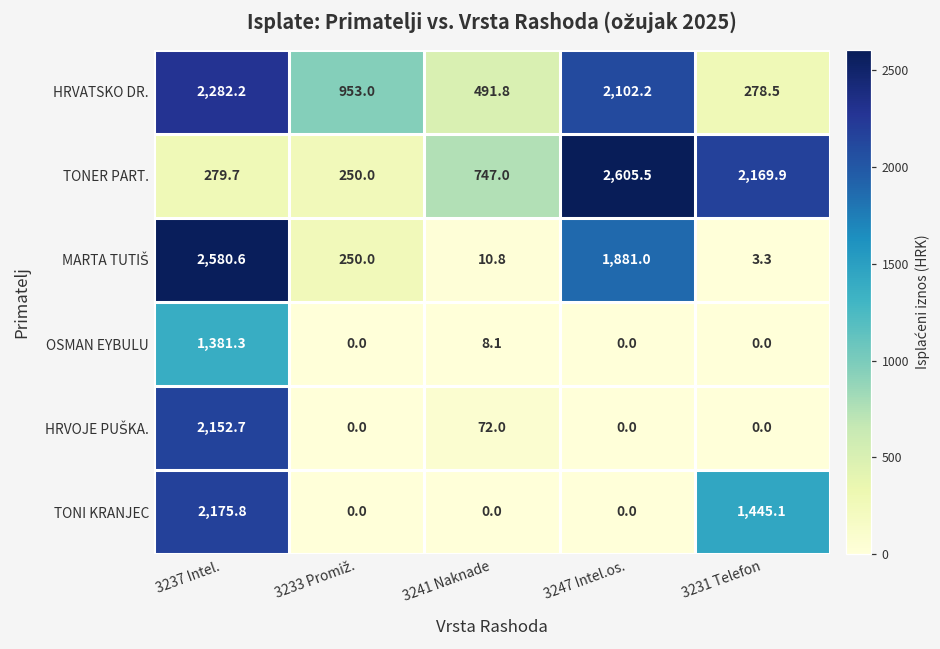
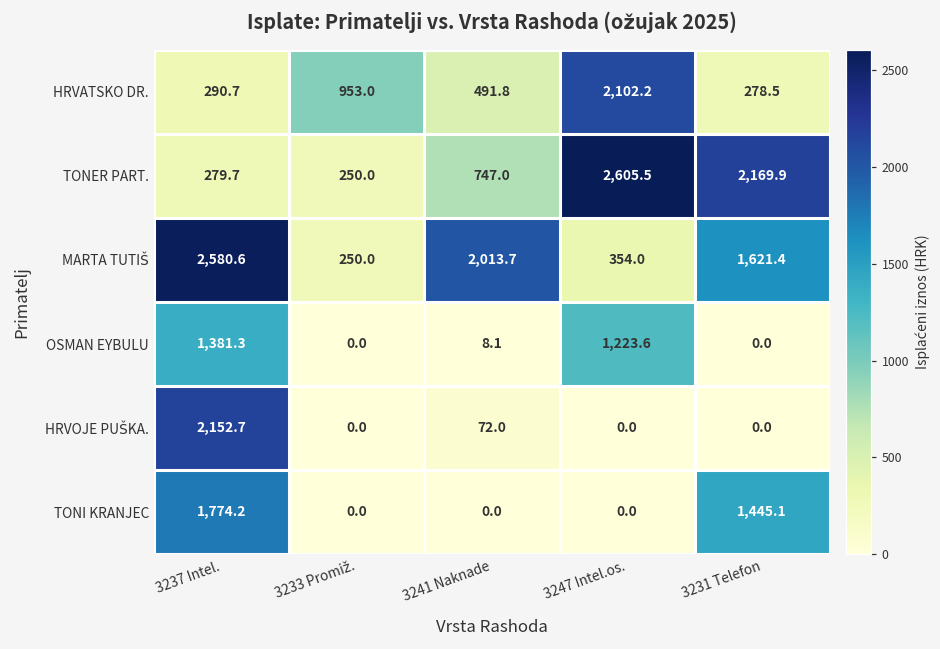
  {
    "HRVATSKO DR.": {
-     "3237 Intel.": "2,282.2",
+     "3237 Intel.": "290.7",
      "3233 Promiž.": "953.0",
      "3241 Naknade": "491.8",
      "3247 Intel.os.": "2,102.2",
      "3231 Telefon": "278.5"
    },
    "TONER PART.": {
      "3237 Intel.": "279.7",
      "3233 Promiž.": "250.0",
      "3241 Naknade": "747.0",
      "3247 Intel.os.": "2,605.5",
      "3231 Telefon": "2,169.9"
    },
    "MARTA TUTIŠ": {
      "3237 Intel.": "2,580.6",
      "3233 Promiž.": "250.0",
-     "3241 Naknade": "10.8",
-     "3247 Intel.os.": "1,881.0",
-     "3231 Telefon": "3.3"
+     "3241 Naknade": "2,013.7",
+     "3247 Intel.os.": "354.0",
+     "3231 Telefon": "1,621.4"
    },
    "OSMAN EYBULU": {
      "3237 Intel.": "1,381.3",
      "3233 Promiž.": "0.0",
      "3241 Naknade": "8.1",
-     "3247 Intel.os.": "0.0",
+     "3247 Intel.os.": "1,223.6",
      "3231 Telefon": "0.0"
    },
    "HRVOJE PUŠKA.": {
      "3237 Intel.": "2,152.7",
      "3233 Promiž.": "0.0",
      "3241 Naknade": "72.0",
      "3247 Intel.os.": "0.0",
      "3231 Telefon": "0.0"
    },
    "TONI KRANJEC": {
-     "3237 Intel.": "2,175.8",
+     "3237 Intel.": "1,774.2",
      "3233 Promiž.": "0.0",
      "3241 Naknade": "0.0",
      "3247 Intel.os.": "0.0",
      "3231 Telefon": "1,445.1"
    }
  }
